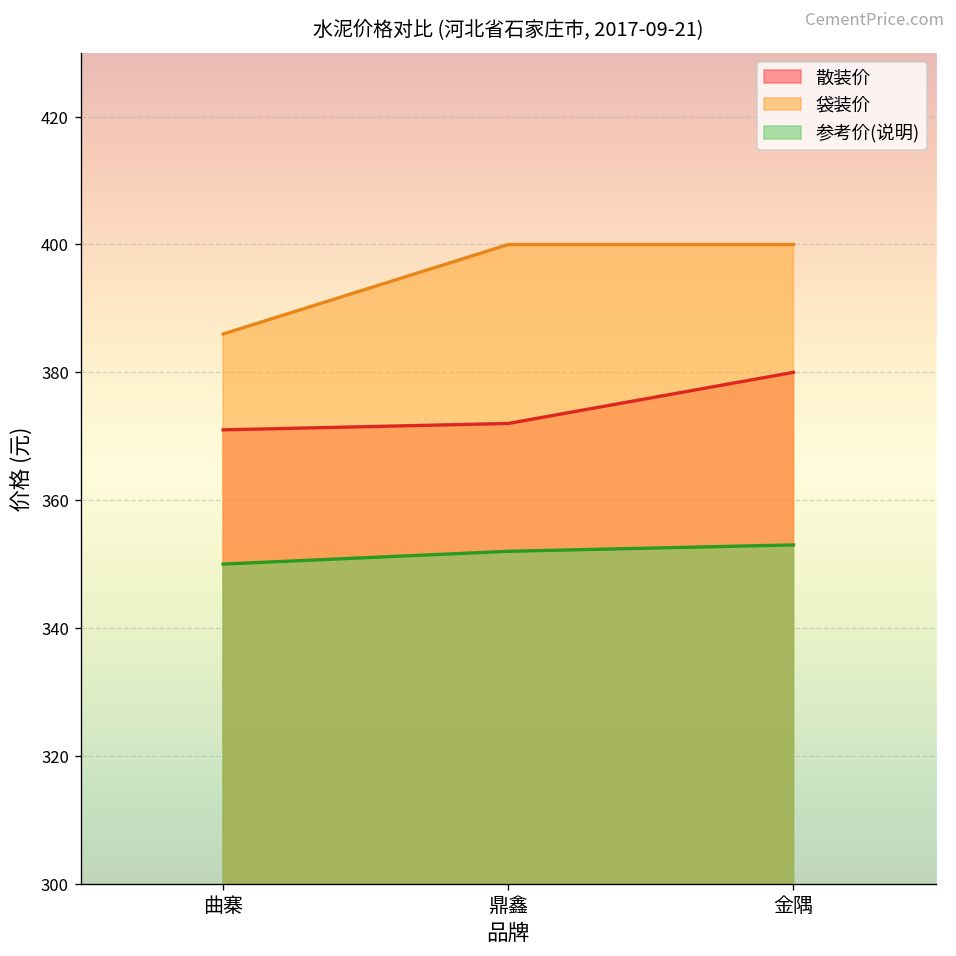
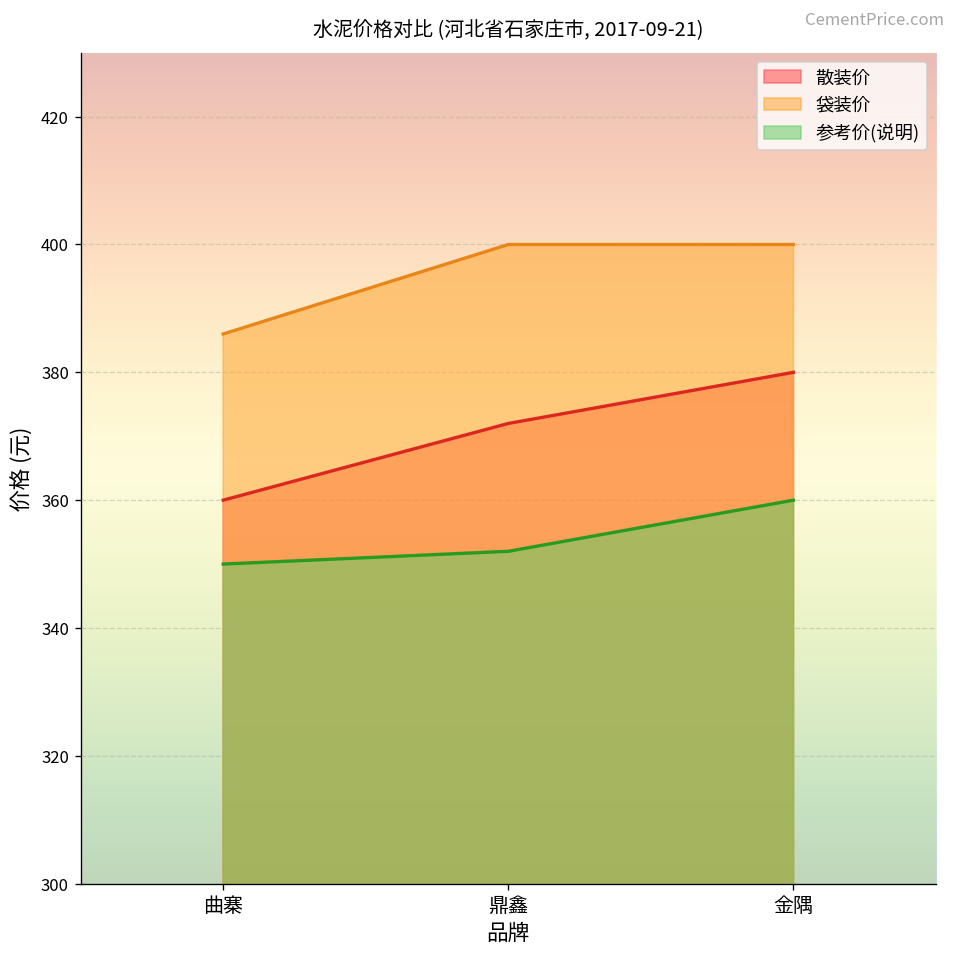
  {
    "散装价": {
-     "曲寨": 371,
+     "曲寨": 360,
      "鼎鑫": 372,
      "金隅": 380
    },
    "袋装价": {
      "曲寨": 386,
      "鼎鑫": 400,
      "金隅": 400
    },
    "参考价(说明)": {
      "曲寨": 350,
      "鼎鑫": 352,
-     "金隅": 353
+     "金隅": 360
    }
  }
